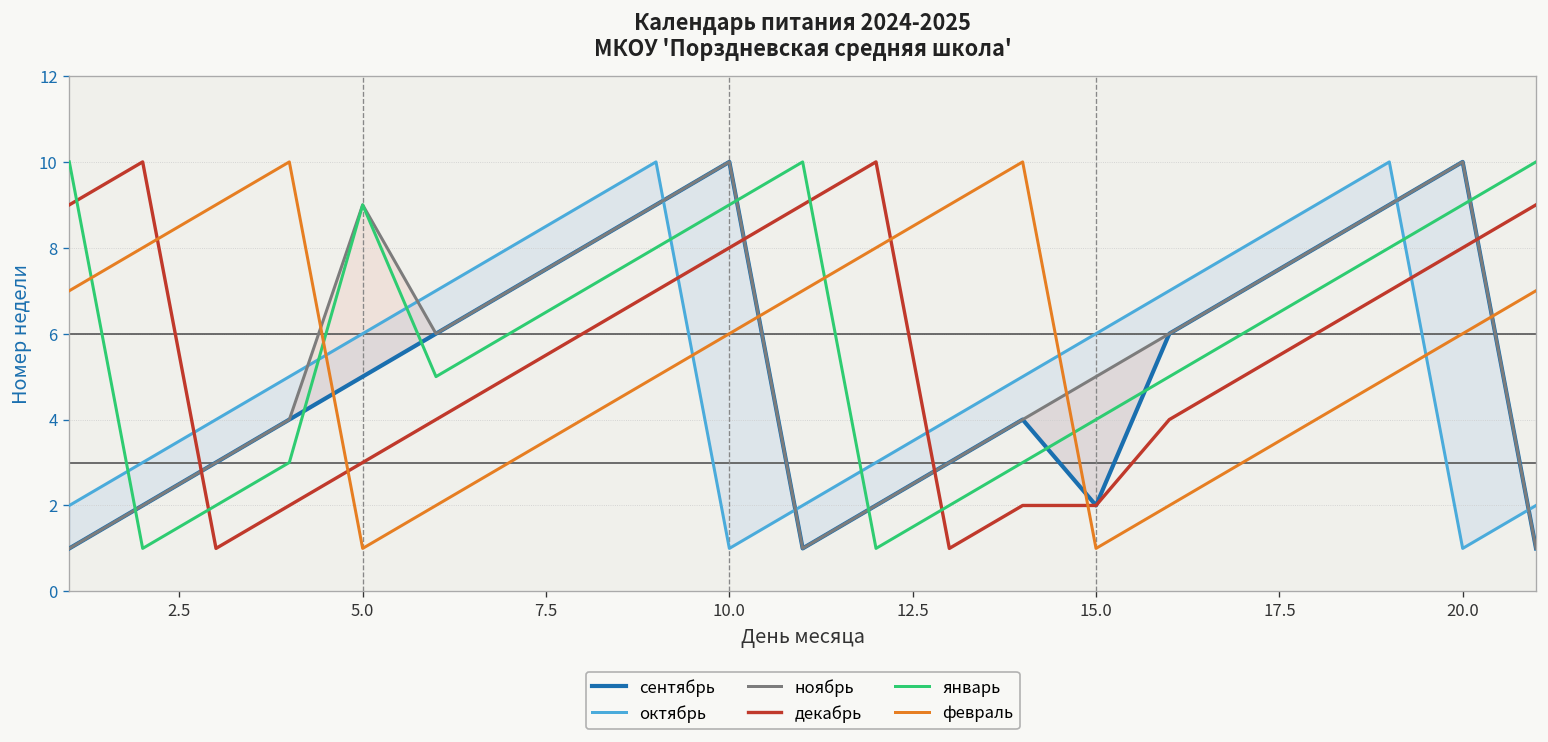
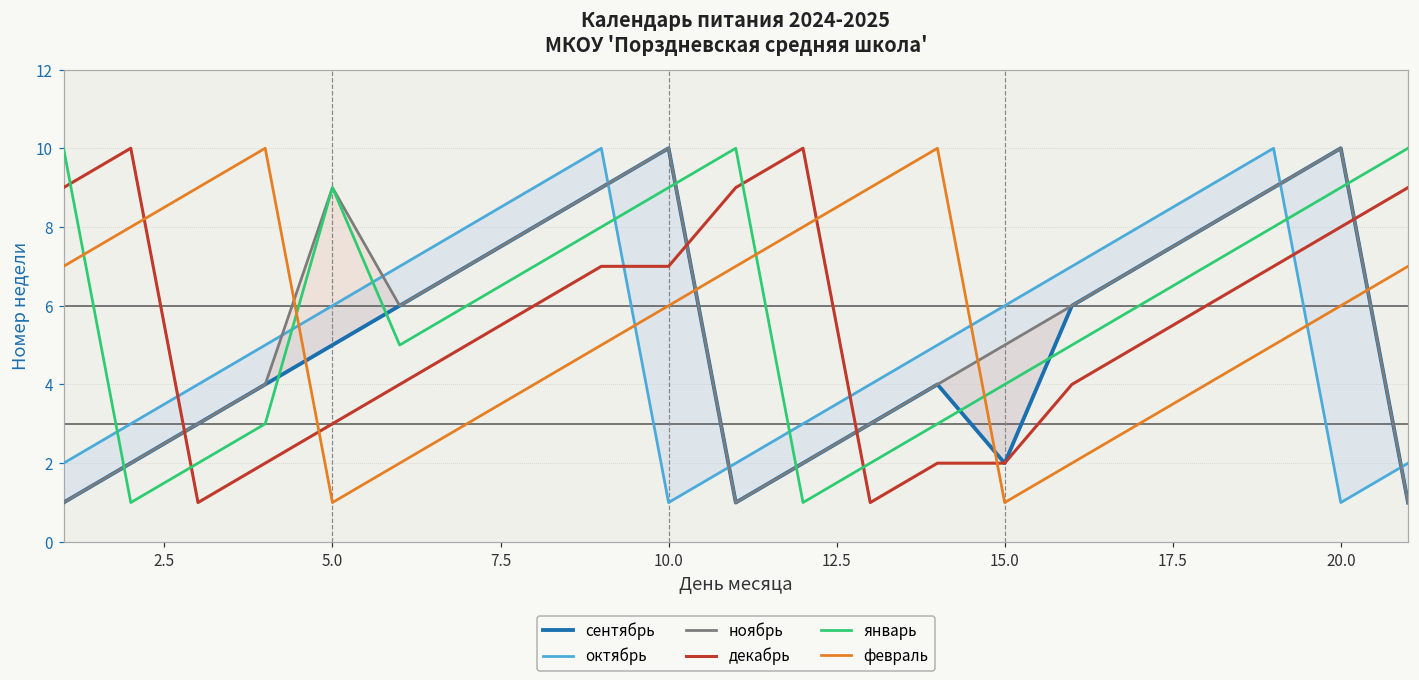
  {
    "сентябрь": {
      "5.0": 5
    },
    "октябрь": {
      "10.0": 1,
      "20.0": 1
    },
    "ноябрь": {
      "15.0": 5
    },
    "декабрь": {
      "5.0": 3,
-     "10.0": 8,
+     "10.0": 7,
      "20.0": 8
    },
    "январь": {
      "10.0": 9,
      "15.0": 4,
      "20.0": 9
    },
    "февраль": {
      "5.0": 1,
      "10.0": 6,
      "15.0": 1,
      "20.0": 6
    }
  }
